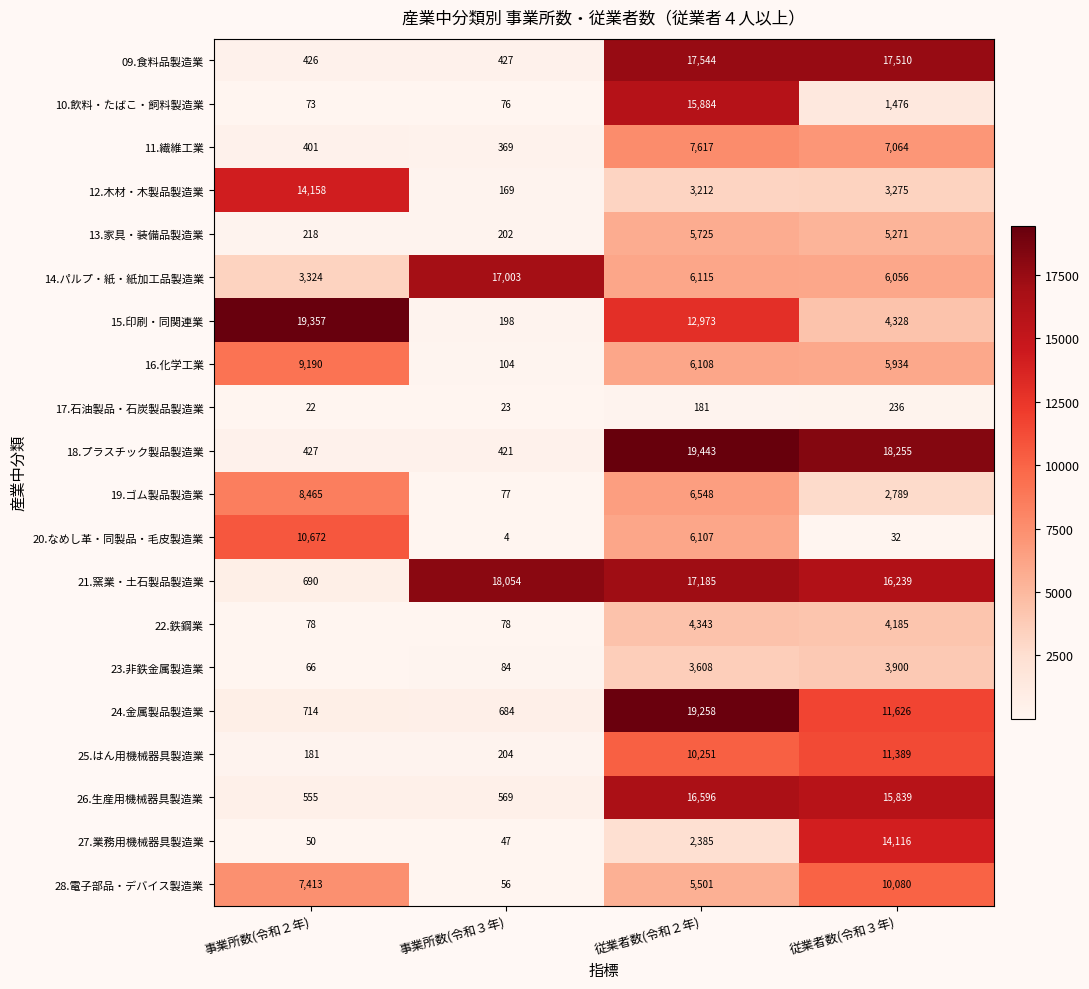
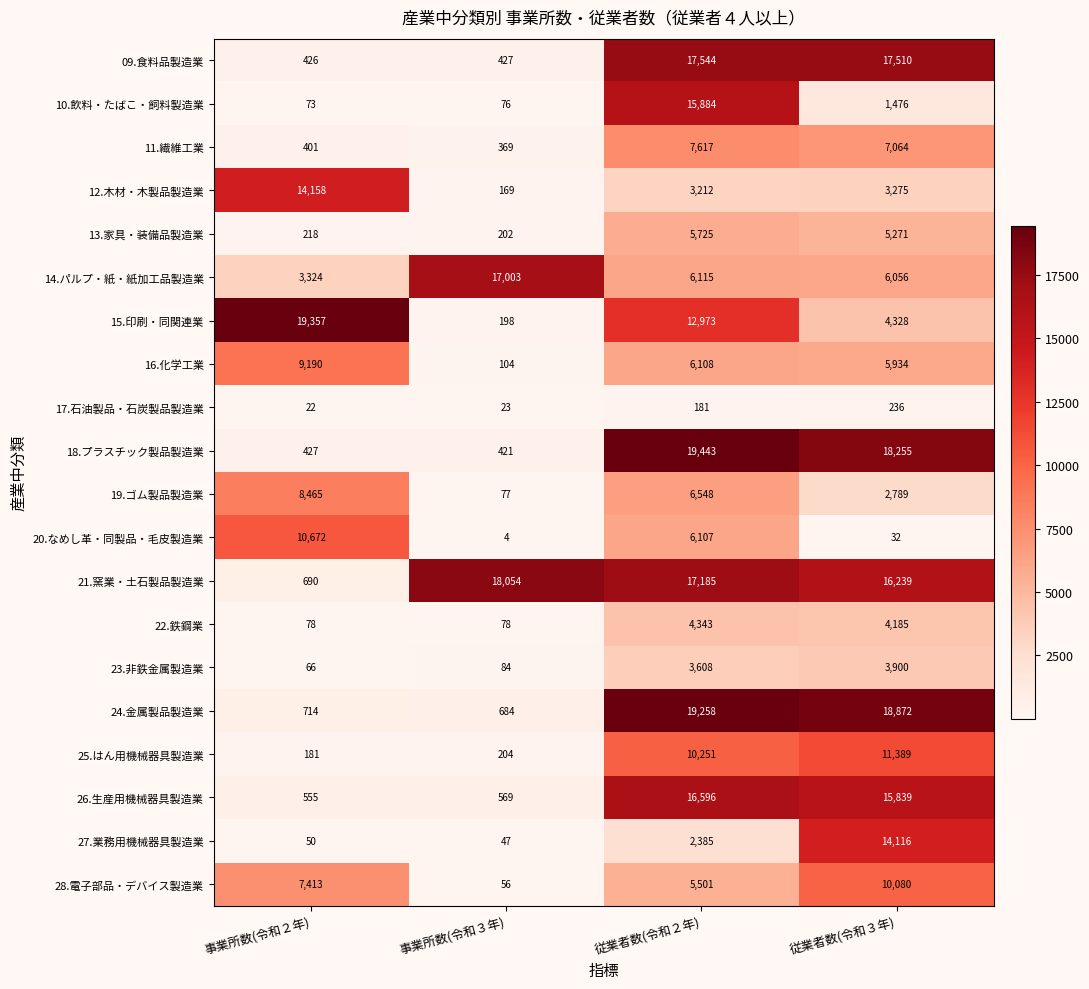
  {
    "09.食料品製造業": {
      "事業所数(令和２年)": "426",
      "事業所数(令和３年)": "427",
      "従業者数(令和２年)": "17,544",
      "従業者数(令和３年)": "17,510"
    },
    "10.飲料・たばこ・飼料製造業": {
      "事業所数(令和２年)": "73",
      "事業所数(令和３年)": "76",
      "従業者数(令和２年)": "15,884",
      "従業者数(令和３年)": "1,476"
    },
    "11.繊維工業": {
      "事業所数(令和２年)": "401",
      "事業所数(令和３年)": "369",
      "従業者数(令和２年)": "7,617",
      "従業者数(令和３年)": "7,064"
    },
    "12.木材・木製品製造業": {
      "事業所数(令和２年)": "14,158",
      "事業所数(令和３年)": "169",
      "従業者数(令和２年)": "3,212",
      "従業者数(令和３年)": "3,275"
    },
    "13.家具・装備品製造業": {
      "事業所数(令和２年)": "218",
      "事業所数(令和３年)": "202",
      "従業者数(令和２年)": "5,725",
      "従業者数(令和３年)": "5,271"
    },
    "14.パルプ・紙・紙加工品製造業": {
      "事業所数(令和２年)": "3,324",
      "事業所数(令和３年)": "17,003",
      "従業者数(令和２年)": "6,115",
      "従業者数(令和３年)": "6,056"
    },
    "15.印刷・同関連業": {
      "事業所数(令和２年)": "19,357",
      "事業所数(令和３年)": "198",
      "従業者数(令和２年)": "12,973",
      "従業者数(令和３年)": "4,328"
    },
    "16.化学工業": {
      "事業所数(令和２年)": "9,190",
      "事業所数(令和３年)": "104",
      "従業者数(令和２年)": "6,108",
      "従業者数(令和３年)": "5,934"
    },
    "17.石油製品・石炭製品製造業": {
      "事業所数(令和２年)": "22",
      "事業所数(令和３年)": "23",
      "従業者数(令和２年)": "181",
      "従業者数(令和３年)": "236"
    },
    "18.プラスチック製品製造業": {
      "事業所数(令和２年)": "427",
      "事業所数(令和３年)": "421",
      "従業者数(令和２年)": "19,443",
      "従業者数(令和３年)": "18,255"
    },
    "19.ゴム製品製造業": {
      "事業所数(令和２年)": "8,465",
      "事業所数(令和３年)": "77",
      "従業者数(令和２年)": "6,548",
      "従業者数(令和３年)": "2,789"
    },
    "20.なめし革・同製品・毛皮製造業": {
      "事業所数(令和２年)": "10,672",
      "事業所数(令和３年)": "4",
      "従業者数(令和２年)": "6,107",
      "従業者数(令和３年)": "32"
    },
    "21.窯業・土石製品製造業": {
      "事業所数(令和２年)": "690",
      "事業所数(令和３年)": "18,054",
      "従業者数(令和２年)": "17,185",
      "従業者数(令和３年)": "16,239"
    },
    "22.鉄鋼業": {
      "事業所数(令和２年)": "78",
      "事業所数(令和３年)": "78",
      "従業者数(令和２年)": "4,343",
      "従業者数(令和３年)": "4,185"
    },
    "23.非鉄金属製造業": {
      "事業所数(令和２年)": "66",
      "事業所数(令和３年)": "84",
      "従業者数(令和２年)": "3,608",
      "従業者数(令和３年)": "3,900"
    },
    "24.金属製品製造業": {
      "事業所数(令和２年)": "714",
      "事業所数(令和３年)": "684",
      "従業者数(令和２年)": "19,258",
-     "従業者数(令和３年)": "11,626"
+     "従業者数(令和３年)": "18,872"
    },
    "25.はん用機械器具製造業": {
      "事業所数(令和２年)": "181",
      "事業所数(令和３年)": "204",
      "従業者数(令和２年)": "10,251",
      "従業者数(令和３年)": "11,389"
    },
    "26.生産用機械器具製造業": {
      "事業所数(令和２年)": "555",
      "事業所数(令和３年)": "569",
      "従業者数(令和２年)": "16,596",
      "従業者数(令和３年)": "15,839"
    },
    "27.業務用機械器具製造業": {
      "事業所数(令和２年)": "50",
      "事業所数(令和３年)": "47",
      "従業者数(令和２年)": "2,385",
      "従業者数(令和３年)": "14,116"
    },
    "28.電子部品・デバイス製造業": {
      "事業所数(令和２年)": "7,413",
      "事業所数(令和３年)": "56",
      "従業者数(令和２年)": "5,501",
      "従業者数(令和３年)": "10,080"
    }
  }
